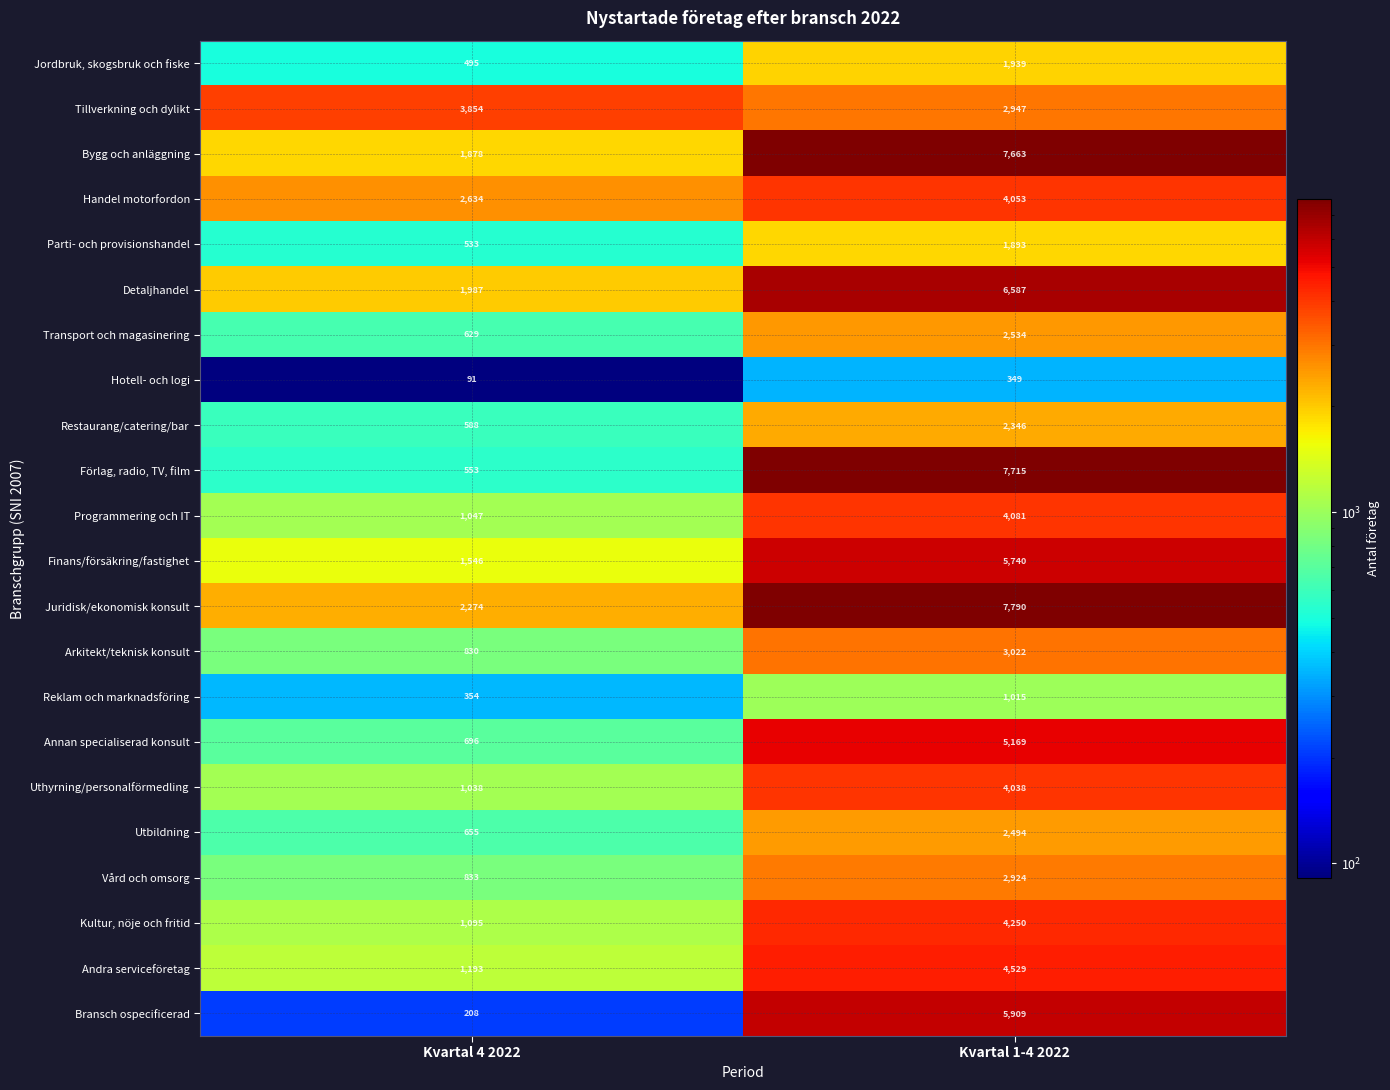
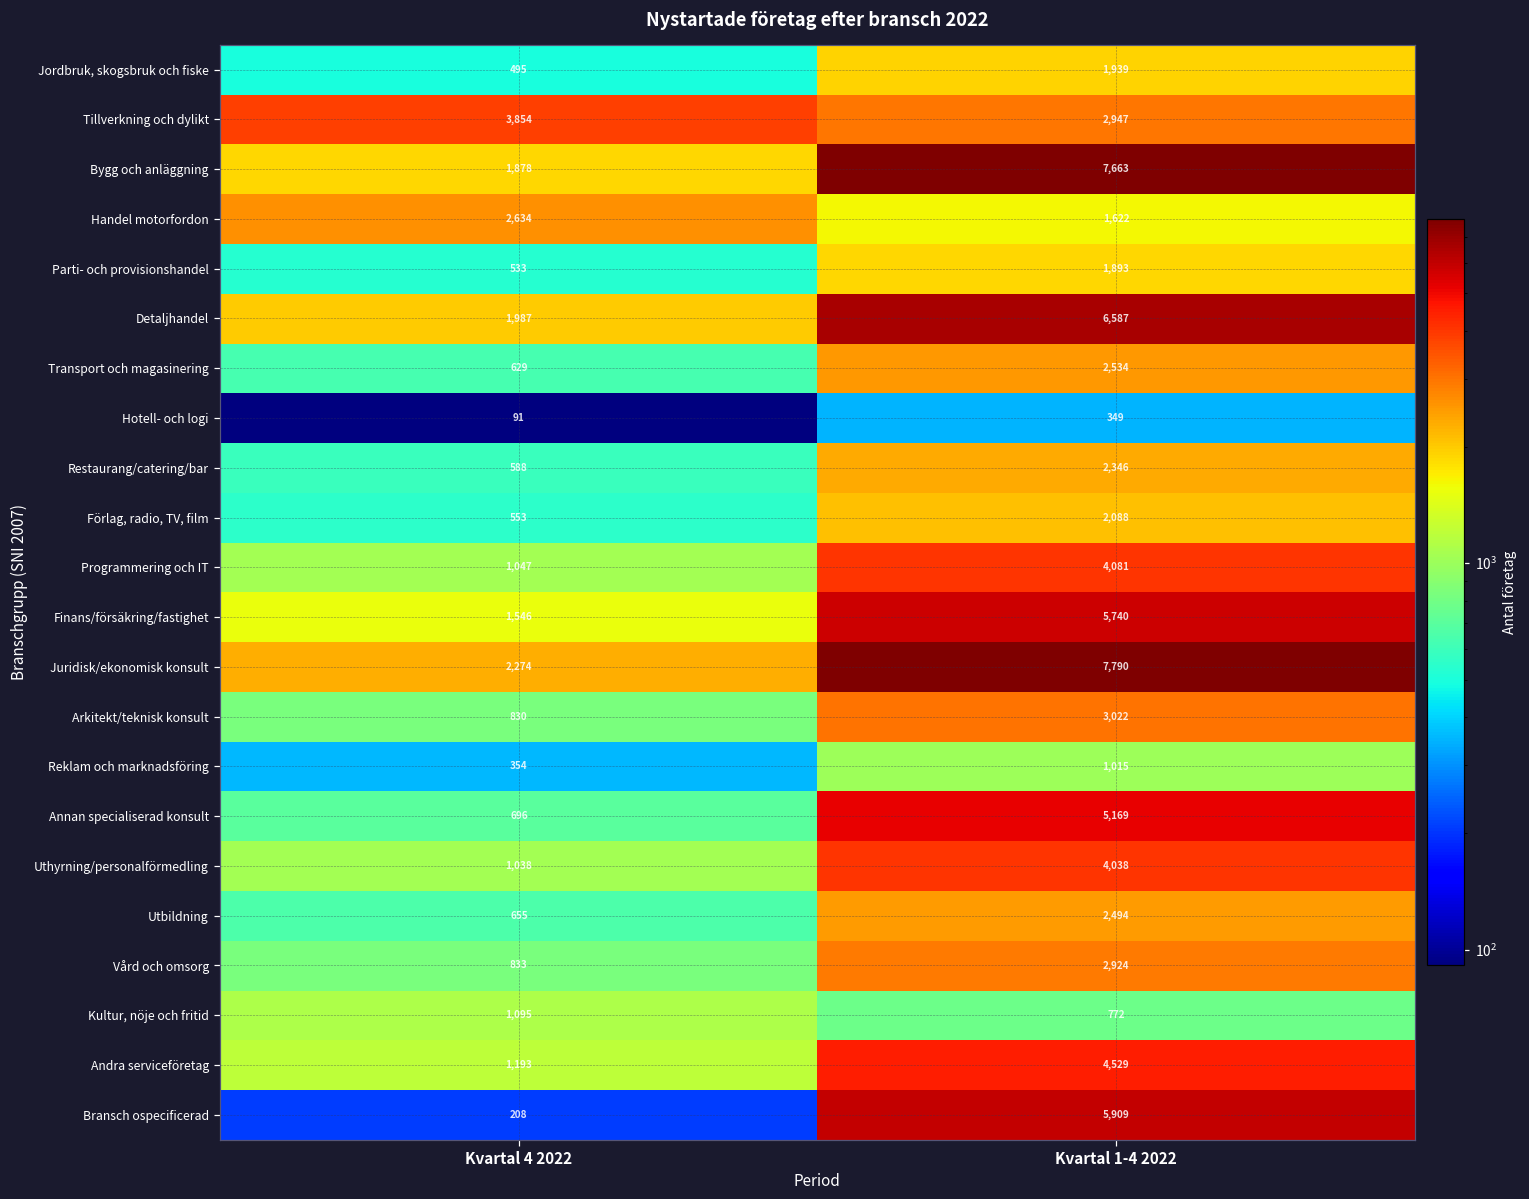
  {
    "Jordbruk, skogsbruk och fiske": {
      "Kvartal 4 2022": "495",
      "Kvartal 1-4 2022": "1,939"
    },
    "Tillverkning och dylikt": {
      "Kvartal 4 2022": "3,854",
      "Kvartal 1-4 2022": "2,947"
    },
    "Bygg och anläggning": {
      "Kvartal 4 2022": "1,878",
      "Kvartal 1-4 2022": "7,663"
    },
    "Handel motorfordon": {
      "Kvartal 4 2022": "2,634",
-     "Kvartal 1-4 2022": "4,053"
+     "Kvartal 1-4 2022": "1,622"
    },
    "Parti- och provisionshandel": {
      "Kvartal 4 2022": "533",
      "Kvartal 1-4 2022": "1,893"
    },
    "Detaljhandel": {
      "Kvartal 4 2022": "1,987",
      "Kvartal 1-4 2022": "6,587"
    },
    "Transport och magasinering": {
      "Kvartal 4 2022": "629",
      "Kvartal 1-4 2022": "2,534"
    },
    "Hotell- och logi": {
      "Kvartal 4 2022": "91",
      "Kvartal 1-4 2022": "349"
    },
    "Restaurang/catering/bar": {
      "Kvartal 4 2022": "588",
      "Kvartal 1-4 2022": "2,346"
    },
    "Förlag, radio, TV, film": {
      "Kvartal 4 2022": "553",
-     "Kvartal 1-4 2022": "7,715"
+     "Kvartal 1-4 2022": "2,088"
    },
    "Programmering och IT": {
      "Kvartal 4 2022": "1,047",
      "Kvartal 1-4 2022": "4,081"
    },
    "Finans/försäkring/fastighet": {
      "Kvartal 4 2022": "1,546",
      "Kvartal 1-4 2022": "5,740"
    },
    "Juridisk/ekonomisk konsult": {
      "Kvartal 4 2022": "2,274",
      "Kvartal 1-4 2022": "7,790"
    },
    "Arkitekt/teknisk konsult": {
      "Kvartal 4 2022": "830",
      "Kvartal 1-4 2022": "3,022"
    },
    "Reklam och marknadsföring": {
      "Kvartal 4 2022": "354",
      "Kvartal 1-4 2022": "1,015"
    },
    "Annan specialiserad konsult": {
      "Kvartal 4 2022": "696",
      "Kvartal 1-4 2022": "5,169"
    },
    "Uthyrning/personalförmedling": {
      "Kvartal 4 2022": "1,038",
      "Kvartal 1-4 2022": "4,038"
    },
    "Utbildning": {
      "Kvartal 4 2022": "655",
      "Kvartal 1-4 2022": "2,494"
    },
    "Vård och omsorg": {
      "Kvartal 4 2022": "833",
      "Kvartal 1-4 2022": "2,924"
    },
    "Kultur, nöje och fritid": {
      "Kvartal 4 2022": "1,095",
-     "Kvartal 1-4 2022": "4,250"
+     "Kvartal 1-4 2022": "772"
    },
    "Andra serviceföretag": {
      "Kvartal 4 2022": "1,193",
      "Kvartal 1-4 2022": "4,529"
    },
    "Bransch ospecificerad": {
      "Kvartal 4 2022": "208",
      "Kvartal 1-4 2022": "5,909"
    }
  }
